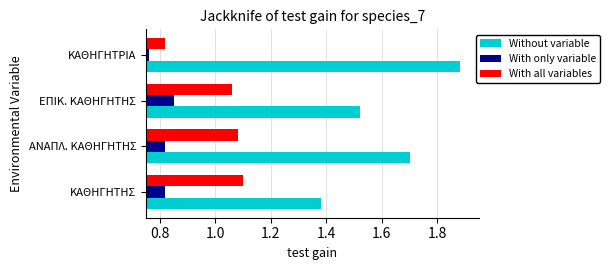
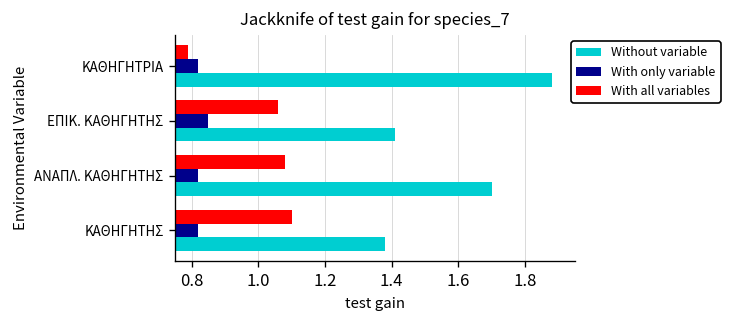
  {
    "Without variable": {
      "ΚΑΘΗΓΗΤΡΙΑ": 1.88,
-     "ΕΠΙΚ. ΚΑΘΗΓΗΤΗΣ": 1.52,
+     "ΕΠΙΚ. ΚΑΘΗΓΗΤΗΣ": 1.41,
      "ΑΝΑΠΛ. ΚΑΘΗΓΗΤΗΣ": 1.70,
      "ΚΑΘΗΓΗΤΗΣ": 1.38
    },
    "With only variable": {
-     "ΚΑΘΗΓΗΤΡΙΑ": 0.76,
+     "ΚΑΘΗΓΗΤΡΙΑ": 0.82,
      "ΕΠΙΚ. ΚΑΘΗΓΗΤΗΣ": 0.85,
      "ΑΝΑΠΛ. ΚΑΘΗΓΗΤΗΣ": 0.82,
      "ΚΑΘΗΓΗΤΗΣ": 0.82
    },
    "With all variables": {
-     "ΚΑΘΗΓΗΤΡΙΑ": 0.82,
+     "ΚΑΘΗΓΗΤΡΙΑ": 0.79,
      "ΕΠΙΚ. ΚΑΘΗΓΗΤΗΣ": 1.06,
      "ΑΝΑΠΛ. ΚΑΘΗΓΗΤΗΣ": 1.08,
      "ΚΑΘΗΓΗΤΗΣ": 1.10
    }
  }
